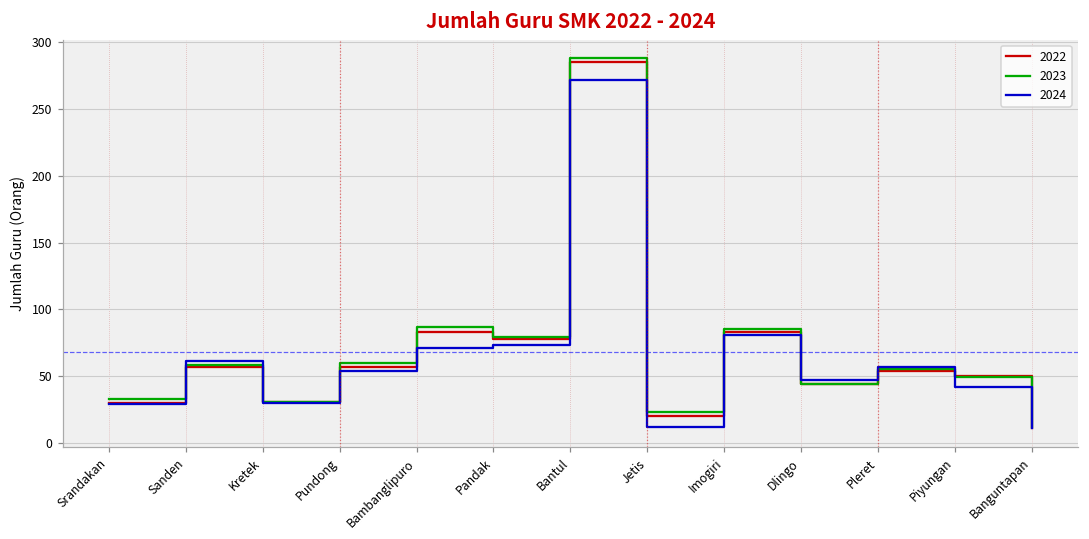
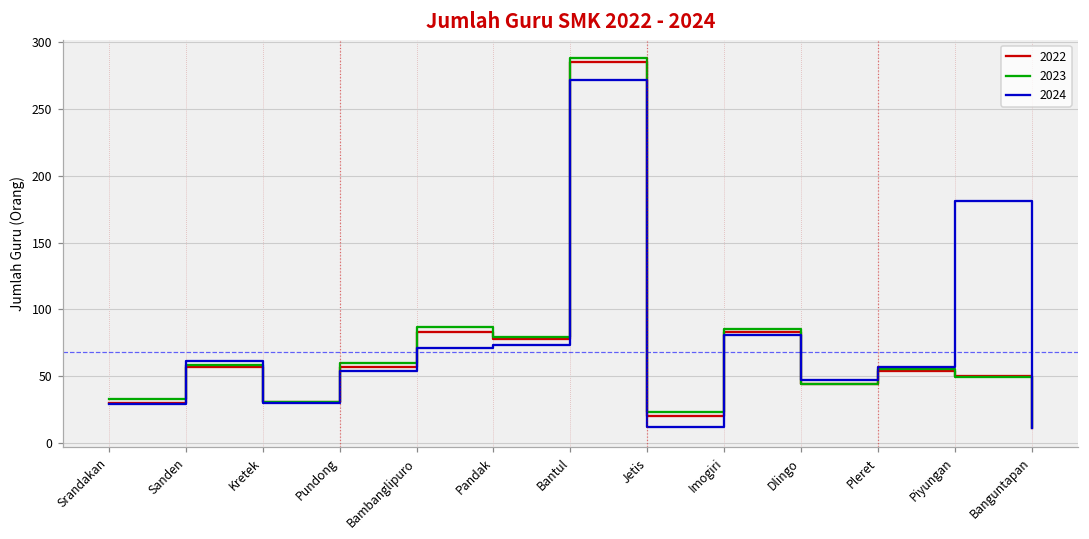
  {
    "2022": {
      "Pundong": 57,
      "Bambanglipuro": 83,
      "Bantul": 285,
      "Jetis": 20
    },
    "2023": {
      "Srandakan": 33,
      "Pundong": 60,
      "Bambanglipuro": 87,
      "Bantul": 288,
      "Jetis": 23
    },
    "2024": {
      "Sanden": 61,
      "Pundong": 54,
      "Bambanglipuro": 71,
      "Pandak": 73,
      "Bantul": 272,
      "Jetis": 12,
      "Dlingo": 47,
-     "Piyungan": 42
+     "Piyungan": 181
    }
  }
